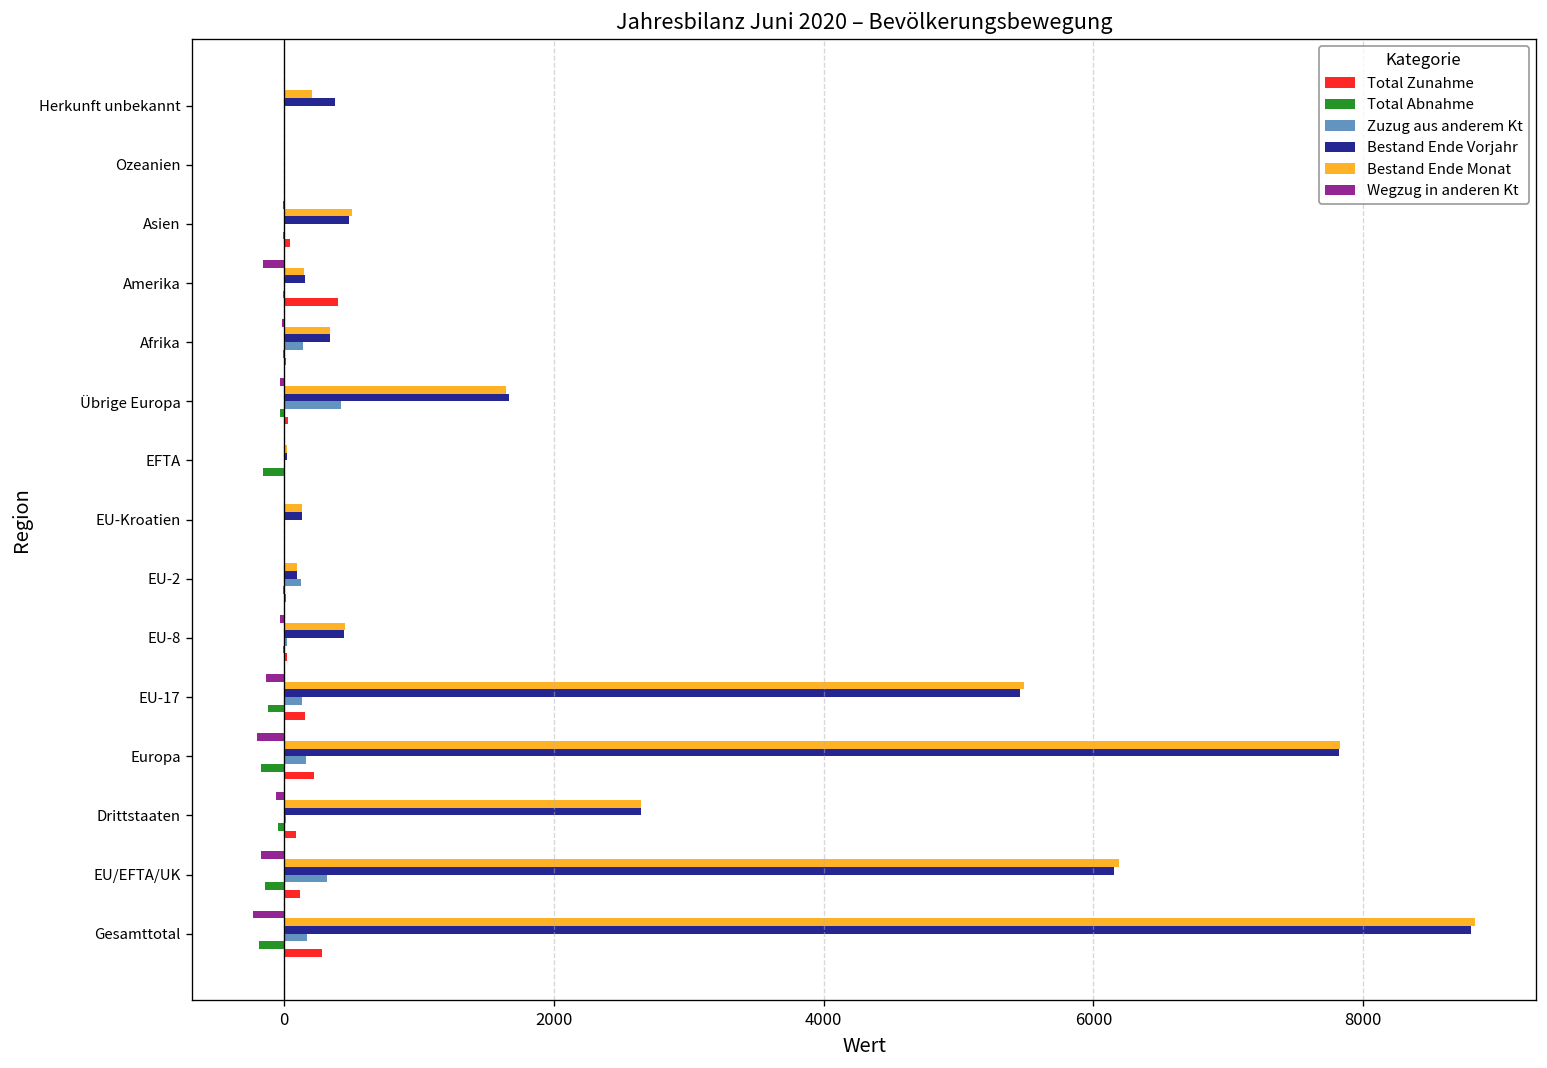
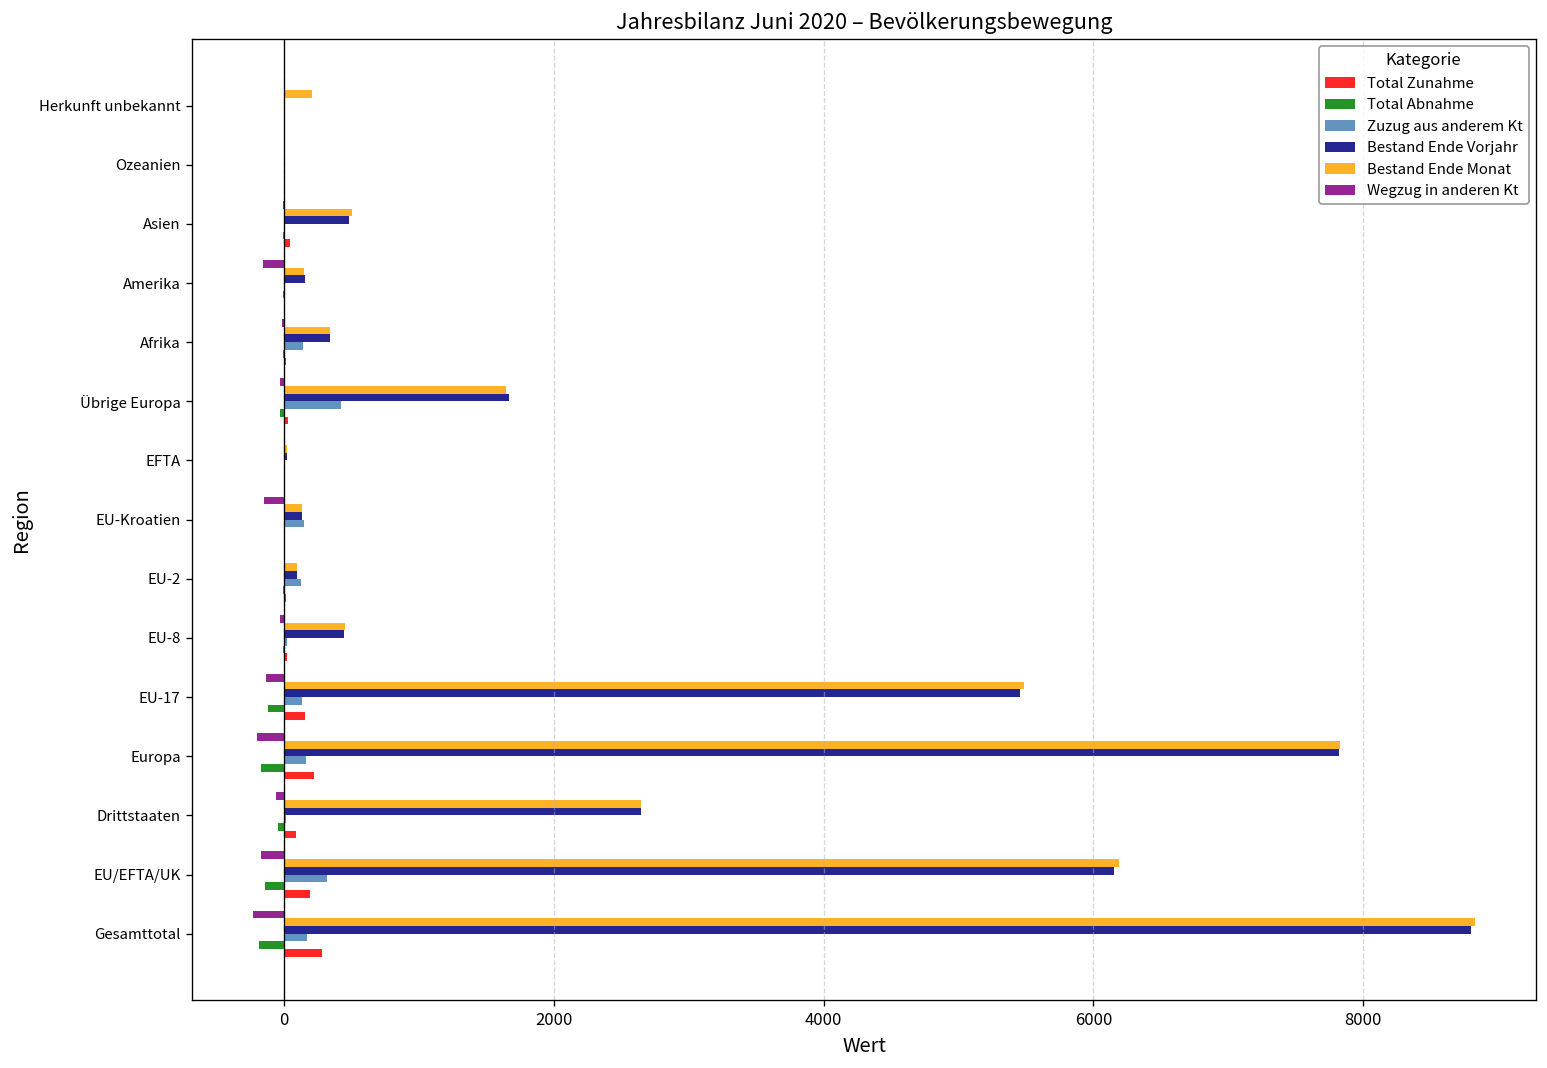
  {
    "Total Zunahme": {
      "Herkunft unbekannt": 0,
      "Ozeanien": 0,
      "Asien": 40,
-     "Amerika": 400,
+     "Amerika": 10,
      "Übrige Europa": 30,
      "EU-Kroatien": 0,
      "EU-17": 160,
      "Europa": 220,
      "Drittstaaten": 90,
-     "EU/EFTA/UK": 120,
+     "EU/EFTA/UK": 190,
      "Gesamttotal": 280
    },
    "Total Abnahme": {
      "Herkunft unbekannt": 0,
      "Übrige Europa": -30,
-     "EFTA": -160,
+     "EFTA": 0,
      "EU-17": -120,
      "Europa": -170,
      "Drittstaaten": -50,
      "EU/EFTA/UK": -140,
      "Gesamttotal": -190
    },
    "Zuzug aus anderem Kt": {
      "Herkunft unbekannt": 0,
      "Ozeanien": 0,
      "Afrika": 140,
      "Übrige Europa": 420,
      "EFTA": 0,
-     "EU-Kroatien": 0,
+     "EU-Kroatien": 150,
      "EU-2": 120,
      "EU-17": 130,
      "Europa": 170,
      "EU/EFTA/UK": 320,
      "Gesamttotal": 170
    },
    "Bestand Ende Vorjahr": {
-     "Herkunft unbekannt": 380,
+     "Herkunft unbekannt": 0,
      "Asien": 480,
      "Amerika": 150,
      "Afrika": 340,
      "Übrige Europa": 1670,
      "EU-Kroatien": 140,
      "EU-2": 100,
      "EU-8": 450,
      "EU-17": 5460,
      "Europa": 7820,
      "Drittstaaten": 2640,
      "EU/EFTA/UK": 6150,
      "Gesamttotal": 8800
    },
    "Bestand Ende Monat": {
      "Herkunft unbekannt": 210,
      "Asien": 500,
      "Amerika": 150,
      "Afrika": 340,
      "Übrige Europa": 1640,
      "EU-Kroatien": 130,
      "EU-2": 100,
      "EU-8": 450,
      "EU-17": 5490,
      "Europa": 7830,
      "Drittstaaten": 2640,
      "EU/EFTA/UK": 6190,
      "Gesamttotal": 8830
    },
    "Wegzug in anderen Kt": {
      "Herkunft unbekannt": 0,
      "Ozeanien": 0,
      "Amerika": -160,
      "Übrige Europa": -30,
      "EFTA": 0,
-     "EU-Kroatien": 0,
+     "EU-Kroatien": -150,
      "EU-8": -30,
      "EU-17": -140,
      "Europa": -200,
      "Drittstaaten": -60,
      "EU/EFTA/UK": -170,
      "Gesamttotal": -230
    }
  }
